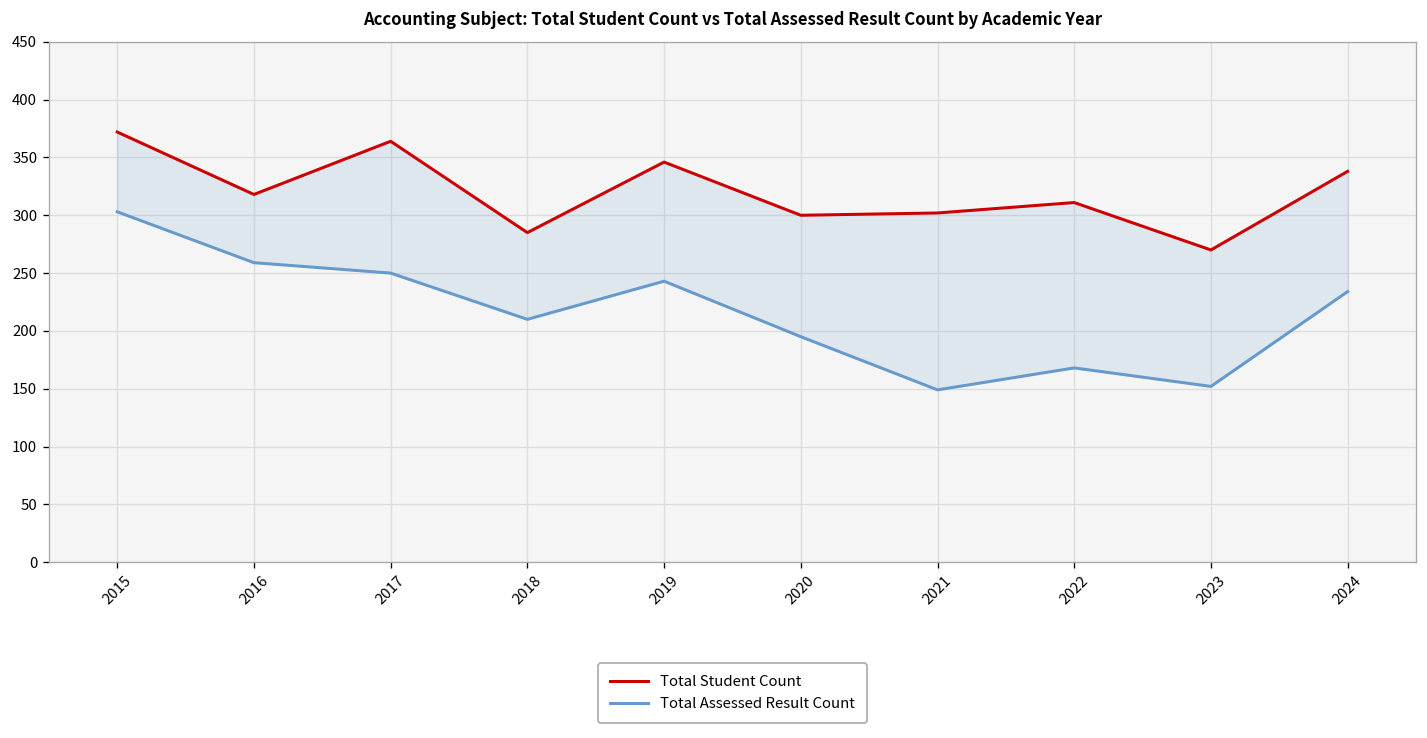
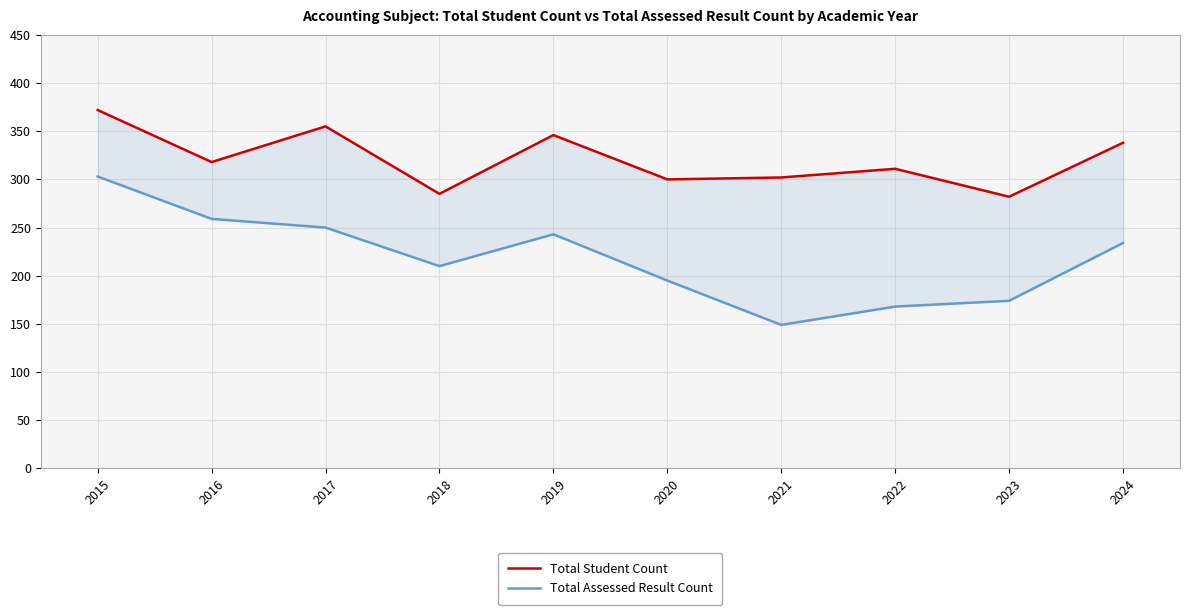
  {
    "Total Student Count": {
      "2015": 370,
      "2016": 320,
-     "2017": 364,
+     "2017": 355,
      "2018": 290,
      "2019": 350,
      "2020": 300,
      "2021": 300,
      "2022": 310,
-     "2023": 270,
+     "2023": 280,
      "2024": 340
    },
    "Total Assessed Result Count": {
      "2015": 300,
      "2016": 260,
      "2017": 250,
      "2018": 210,
      "2019": 240,
      "2020": 200,
      "2021": 150,
      "2022": 170,
-     "2023": 150,
+     "2023": 170,
      "2024": 230
    }
  }
